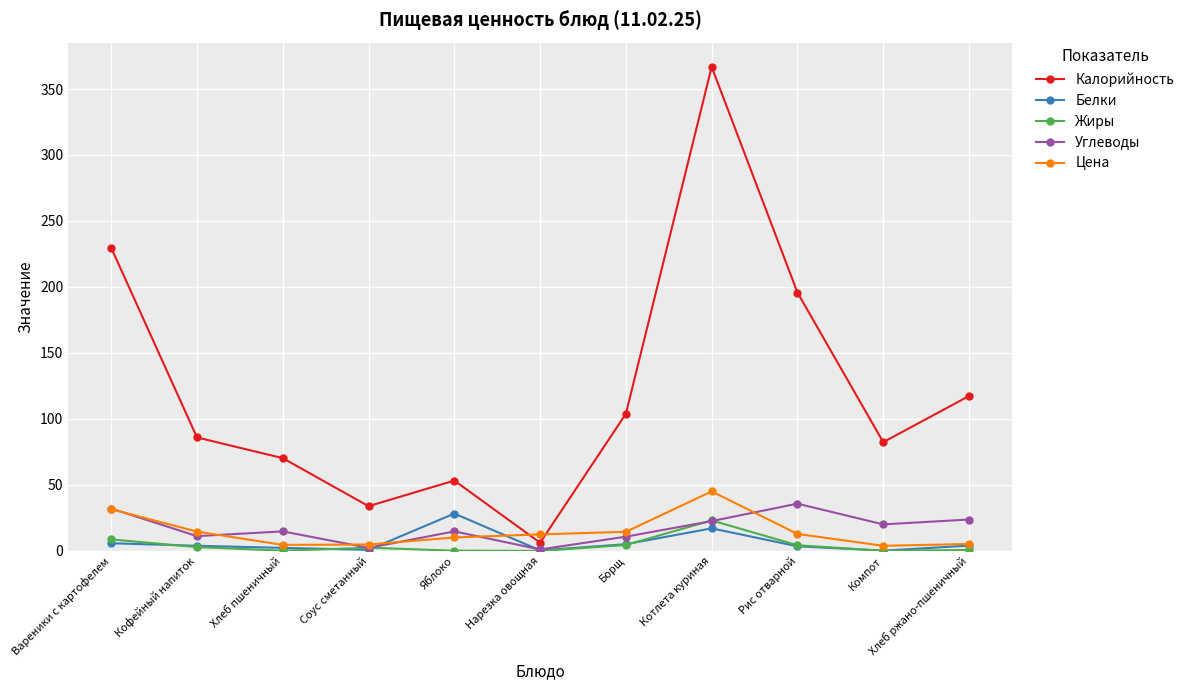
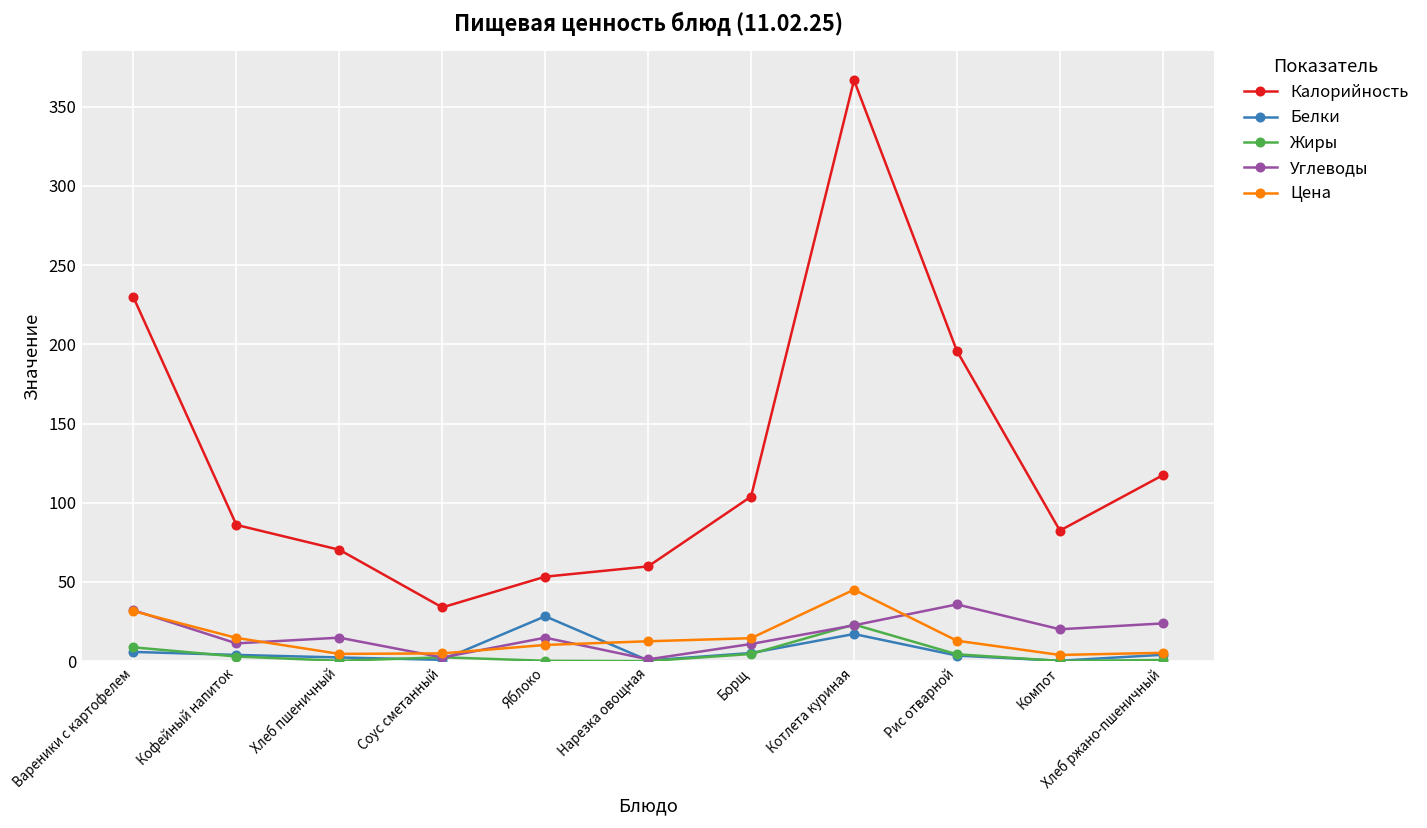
  {
    "Калорийность": {
      "Вареники с картофелем": 230,
      "Кофейный напиток": 86,
      "Хлеб пшеничный": 70,
      "Соус сметанный": 34,
      "Яблоко": 53,
-     "Нарезка овощная": 6,
+     "Нарезка овощная": 60,
      "Борщ": 104,
      "Котлета куриная": 367,
      "Рис отварной": 196,
      "Компот": 82,
      "Хлеб ржано-пшеничный": 117
    },
    "Белки": {
      "Вареники с картофелем": 6,
      "Хлеб пшеничный": 2,
      "Яблоко": 28,
      "Котлета куриная": 17
    },
    "Жиры": {
      "Вареники с картофелем": 9,
      "Хлеб пшеничный": 0,
      "Яблоко": 0,
      "Хлеб ржано-пшеничный": 1
    },
    "Углеводы": {
      "Кофейный напиток": 11,
      "Хлеб пшеничный": 15,
      "Яблоко": 15,
      "Борщ": 11,
      "Рис отварной": 36,
      "Компот": 20,
      "Хлеб ржано-пшеничный": 24
    },
    "Цена": {
      "Кофейный напиток": 15,
      "Хлеб пшеничный": 5,
      "Соус сметанный": 5,
      "Яблоко": 10,
      "Нарезка овощная": 13,
      "Борщ": 14,
      "Котлета куриная": 45,
      "Рис отварной": 13,
      "Компот": 4
    }
  }
